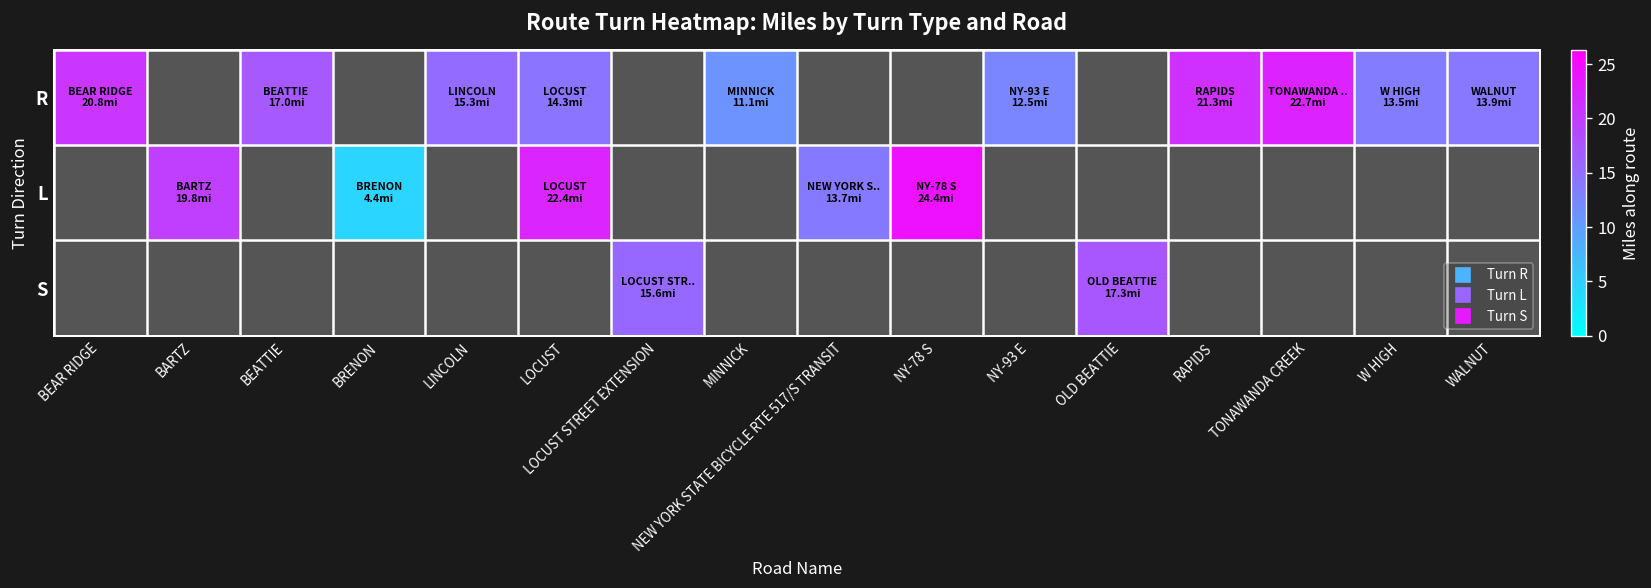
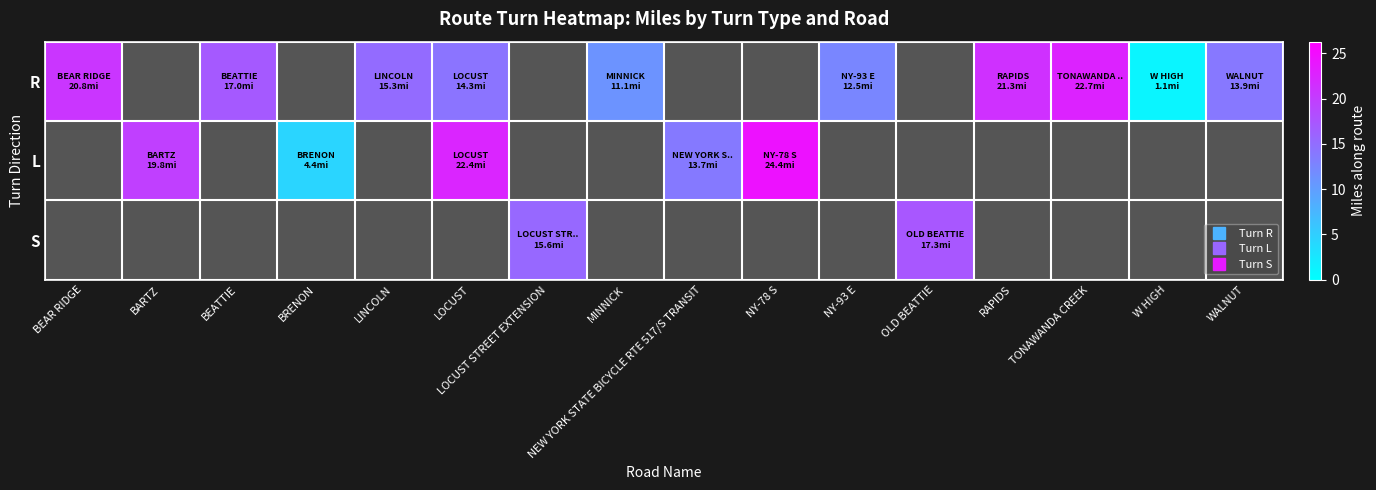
  {
    "R": {
      "BEAR RIDGE": 20.8,
      "BEATTIE": 17.0,
      "LINCOLN": 15.3,
      "LOCUST": 14.3,
      "MINNICK": 11.1,
      "NY-93 E": 12.5,
      "RAPIDS": 21.3,
      "TONAWANDA CREEK": 22.7,
-     "W HIGH": 13.5,
+     "W HIGH": 1.1,
      "WALNUT": 13.9
    },
    "L": {
      "BARTZ": 19.8,
      "BRENON": 4.4,
      "LOCUST": 22.4,
      "NEW YORK STATE BICYCLE RTE 517/S TRANSIT": 13.7,
      "NY-78 S": 24.4
    },
    "S": {
      "LOCUST STREET EXTENSION": 15.6,
      "OLD BEATTIE": 17.3
    }
  }
